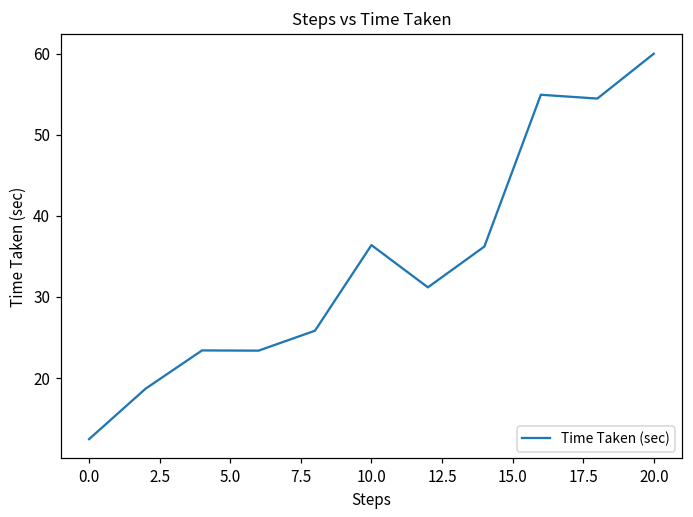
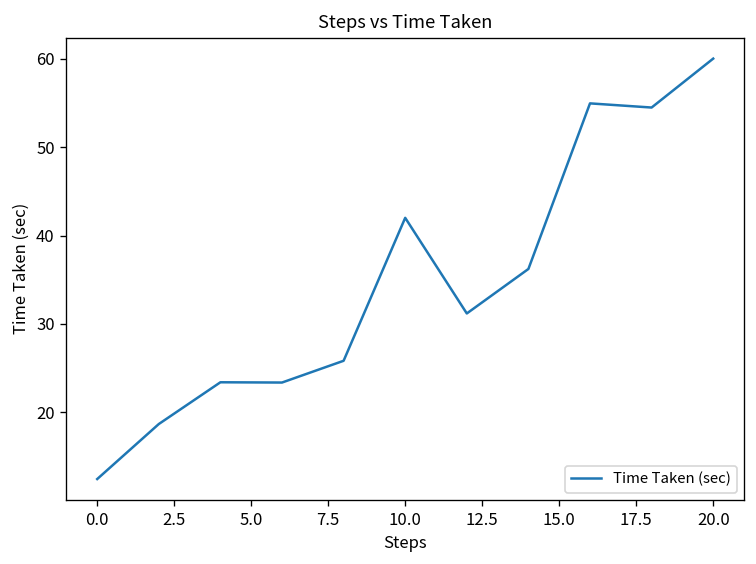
  {
    "0.0": 12,
-   "10.0": 36,
+   "10.0": 42,
    "20.0": 60
  }
